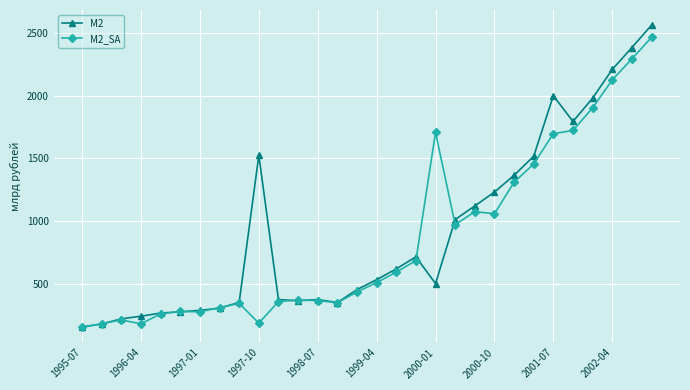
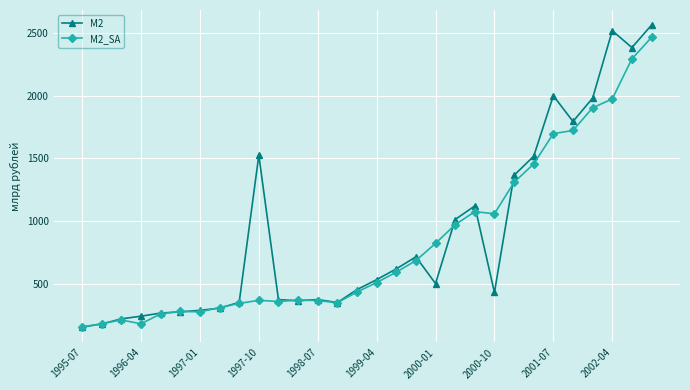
  {
    "M2": {
      "1996-04": 240,
      "1997-10": 1520,
      "1999-04": 530,
      "2000-01": 500,
-     "2000-10": 1230,
+     "2000-10": 430,
      "2001-07": 2000,
-     "2002-04": 2210
+     "2002-04": 2520
    },
    "M2_SA": {
      "1996-04": 180,
-     "1997-10": 190,
+     "1997-10": 370,
      "1999-04": 510,
-     "2000-01": 1710,
+     "2000-01": 820,
      "2000-10": 1060,
      "2001-07": 1700,
-     "2002-04": 2120
+     "2002-04": 1970
    }
  }
